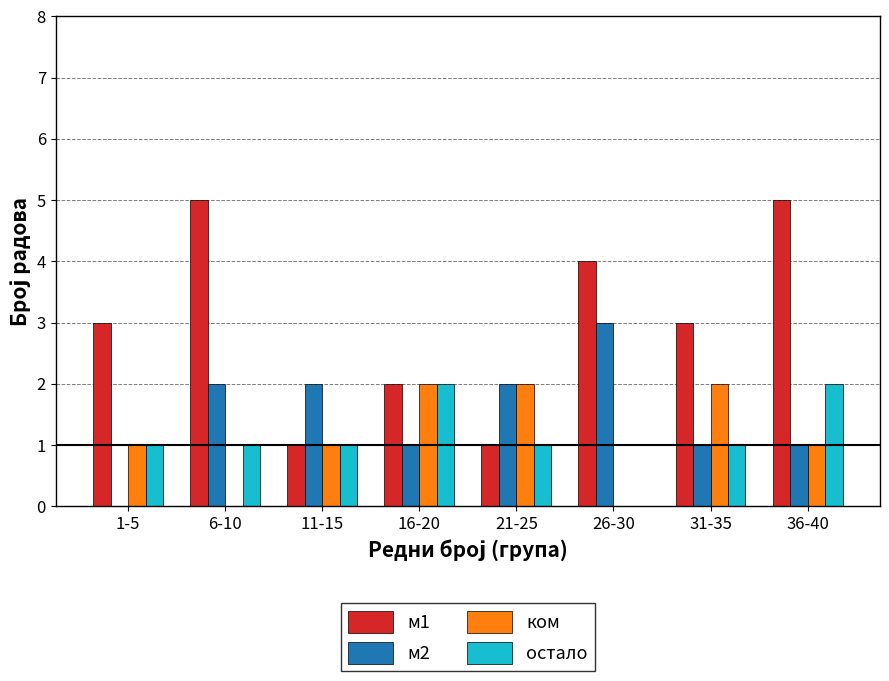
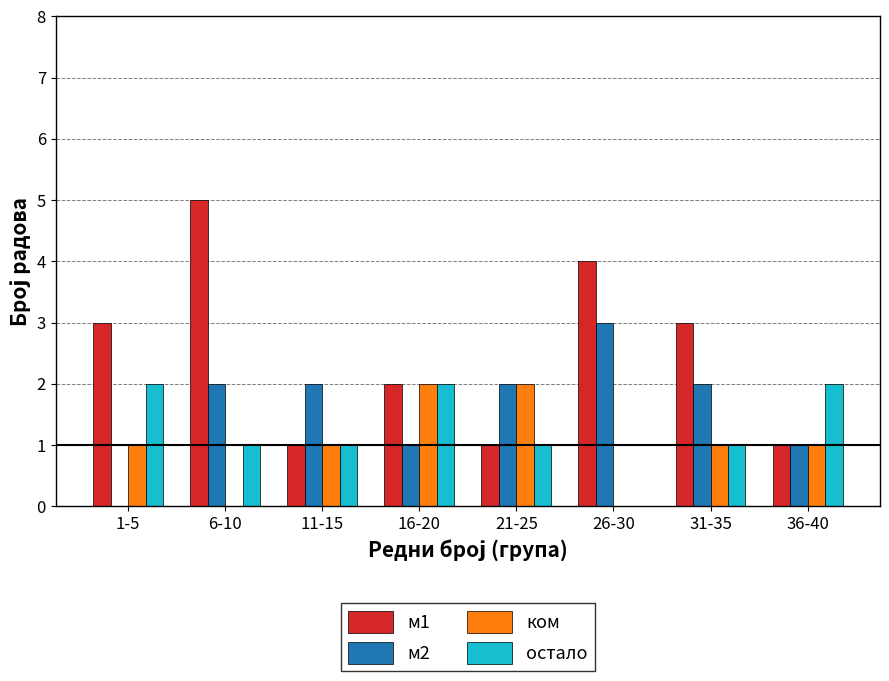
  {
    "м1": {
      "1-5": 3,
      "6-10": 5,
      "11-15": 1,
      "16-20": 2,
      "21-25": 1,
      "26-30": 4,
      "31-35": 3,
-     "36-40": 5
+     "36-40": 1
    },
    "м2": {
      "1-5": 0,
      "6-10": 2,
      "11-15": 2,
      "16-20": 1,
      "21-25": 2,
      "26-30": 3,
-     "31-35": 1,
+     "31-35": 2,
      "36-40": 1
    },
    "ком": {
      "1-5": 1,
      "6-10": 0,
      "11-15": 1,
      "16-20": 2,
      "21-25": 2,
      "26-30": 0,
-     "31-35": 2,
+     "31-35": 1,
      "36-40": 1
    },
    "остало": {
-     "1-5": 1,
+     "1-5": 2,
      "6-10": 1,
      "11-15": 1,
      "16-20": 2,
      "21-25": 1,
      "26-30": 0,
      "31-35": 1,
      "36-40": 2
    }
  }
